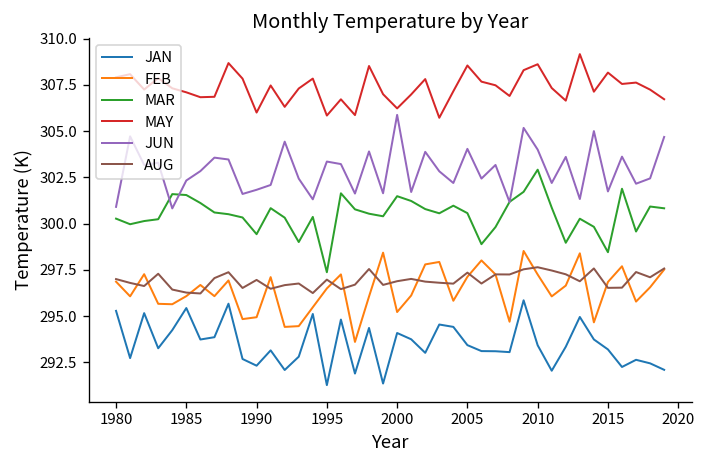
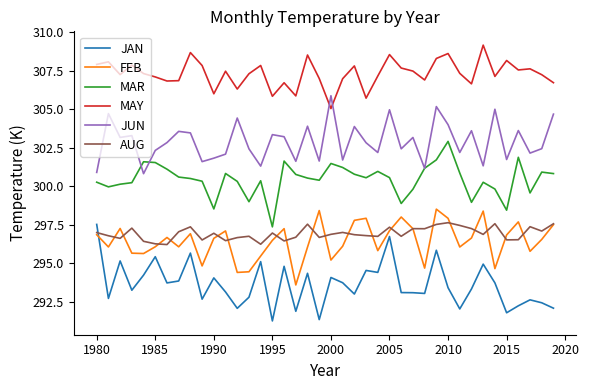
  {
    "JAN": {
-     "1980": 295.3,
+     "1980": 297.5,
      "1985": 295.4,
-     "1990": 292.3,
+     "1990": 294.1,
      "1995": 291.3,
      "2000": 294.1,
-     "2005": 293.4,
+     "2005": 296.7,
      "2010": 293.4,
-     "2015": 293.2
+     "2015": 291.8
    },
    "FEB": {
      "1985": 296.1,
-     "1990": 294.9,
+     "1990": 296.6,
      "1995": 296.5,
      "2000": 295.2,
      "2005": 297.1,
-     "2010": 297.2,
+     "2010": 297.9,
      "2015": 296.8
    },
    "MAR": {
      "1980": 300.3,
      "1985": 301.5,
-     "1990": 299.4,
+     "1990": 298.5,
      "1995": 297.4,
      "2000": 301.5,
      "2005": 300.6,
      "2010": 302.9,
      "2015": 298.5
    },
    "MAY": {
      "1985": 307.1,
      "1990": 306.0,
      "1995": 305.8,
-     "2000": 306.2,
+     "2000": 305.0,
      "2005": 308.5,
      "2010": 308.6,
      "2015": 308.2
    },
    "JUN": {
      "1980": 300.9,
      "1985": 302.3,
      "1990": 301.8,
      "1995": 303.4,
      "2000": 305.9,
-     "2005": 304.0,
+     "2005": 305.0,
      "2010": 304.0,
      "2015": 301.7
    },
    "AUG": {
      "1985": 296.3,
      "1990": 297.0,
      "1995": 297.0,
      "2000": 296.9,
      "2005": 297.4,
      "2010": 297.6,
      "2015": 296.5
    }
  }
